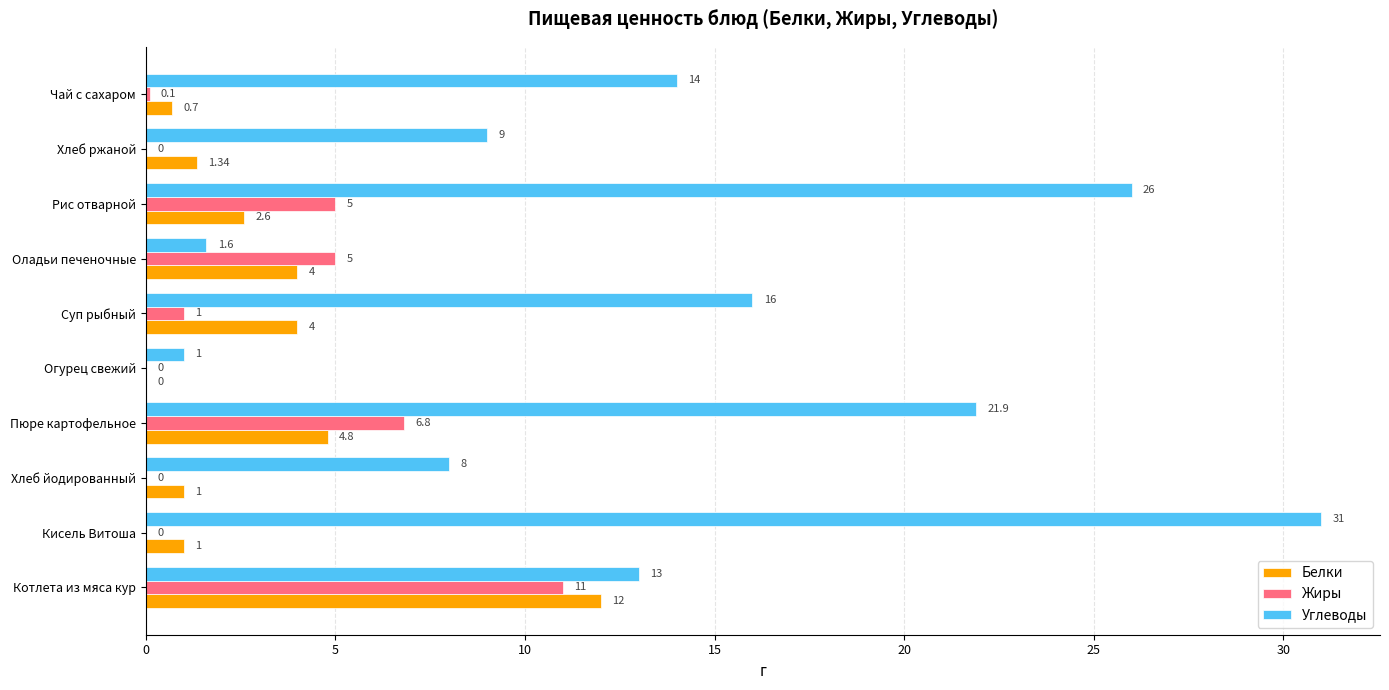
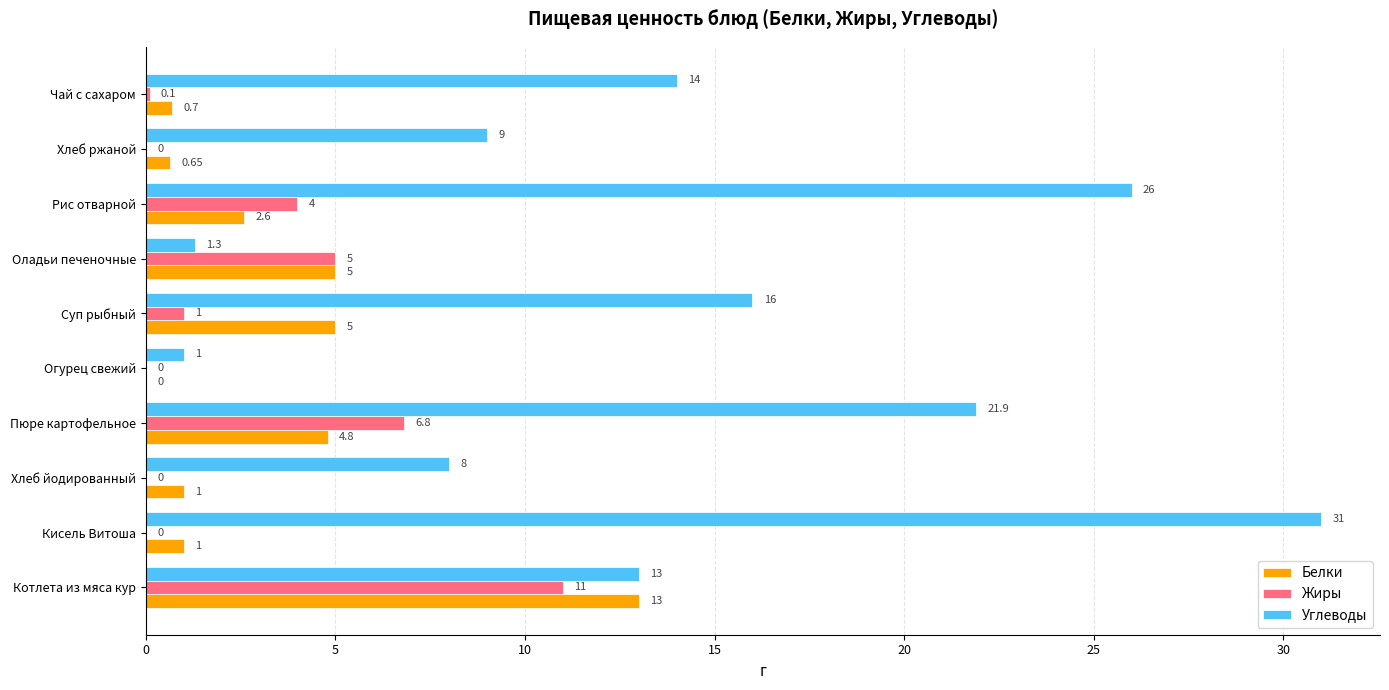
  {
    "Белки": {
      "Чай с сахаром": 0.7,
-     "Хлеб ржаной": 1.34,
+     "Хлеб ржаной": 0.65,
      "Рис отварной": 2.6,
-     "Оладьи печеночные": 4,
-     "Суп рыбный": 4,
+     "Оладьи печеночные": 5,
+     "Суп рыбный": 5,
      "Огурец свежий": 0,
      "Пюре картофельное": 4.8,
      "Хлеб йодированный": 1,
      "Кисель Витоша": 1,
-     "Котлета из мяса кур": 12
+     "Котлета из мяса кур": 13
    },
    "Жиры": {
      "Чай с сахаром": 0.1,
      "Хлеб ржаной": 0,
-     "Рис отварной": 5,
+     "Рис отварной": 4,
      "Оладьи печеночные": 5,
      "Суп рыбный": 1,
      "Огурец свежий": 0,
      "Пюре картофельное": 6.8,
      "Хлеб йодированный": 0,
      "Кисель Витоша": 0,
      "Котлета из мяса кур": 11
    },
    "Углеводы": {
      "Чай с сахаром": 14,
      "Хлеб ржаной": 9,
      "Рис отварной": 26,
-     "Оладьи печеночные": 1.6,
+     "Оладьи печеночные": 1.3,
      "Суп рыбный": 16,
      "Огурец свежий": 1,
      "Пюре картофельное": 21.9,
      "Хлеб йодированный": 8,
      "Кисель Витоша": 31,
      "Котлета из мяса кур": 13
    }
  }
